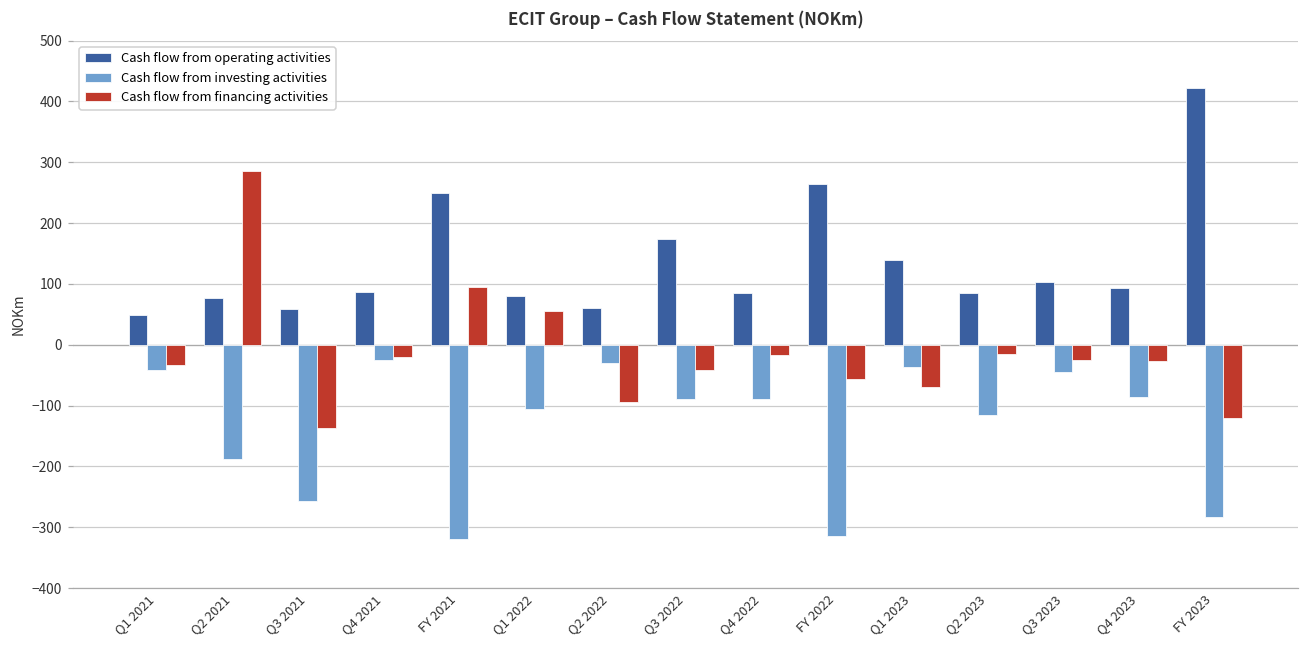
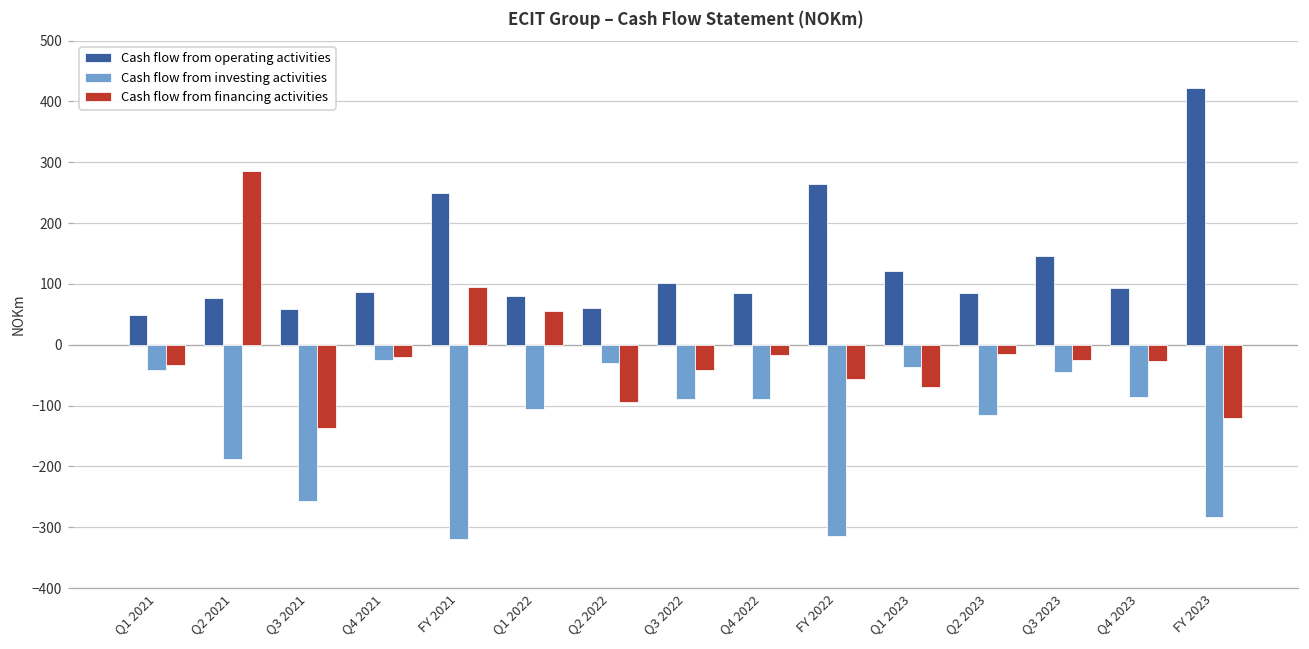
  {
    "Cash flow from operating activities": {
      "Q1 2021": 50,
      "Q2 2021": 80,
      "Q3 2021": 60,
      "Q4 2021": 90,
      "FY 2021": 250,
      "Q1 2022": 80,
      "Q2 2022": 60,
-     "Q3 2022": 170,
+     "Q3 2022": 100,
      "Q4 2022": 90,
      "FY 2022": 260,
-     "Q1 2023": 140,
+     "Q1 2023": 120,
      "Q2 2023": 80,
-     "Q3 2023": 100,
+     "Q3 2023": 150,
      "Q4 2023": 90,
      "FY 2023": 420
    },
    "Cash flow from investing activities": {
      "Q1 2021": -40,
      "Q2 2021": -190,
      "Q3 2021": -260,
      "Q4 2021": -30,
      "FY 2021": -320,
      "Q1 2022": -110,
      "Q2 2022": -30,
      "Q3 2022": -90,
      "Q4 2022": -90,
      "FY 2022": -310,
      "Q1 2023": -40,
      "Q2 2023": -120,
      "Q3 2023": -50,
      "Q4 2023": -90,
      "FY 2023": -280
    },
    "Cash flow from financing activities": {
      "Q1 2021": -30,
      "Q2 2021": 290,
      "Q3 2021": -140,
      "Q4 2021": -20,
      "FY 2021": 100,
      "Q1 2022": 60,
      "Q2 2022": -90,
      "Q3 2022": -40,
      "Q4 2022": -20,
      "FY 2022": -60,
      "Q1 2023": -70,
      "Q2 2023": -20,
      "Q3 2023": -30,
      "Q4 2023": -30,
      "FY 2023": -120
    }
  }
